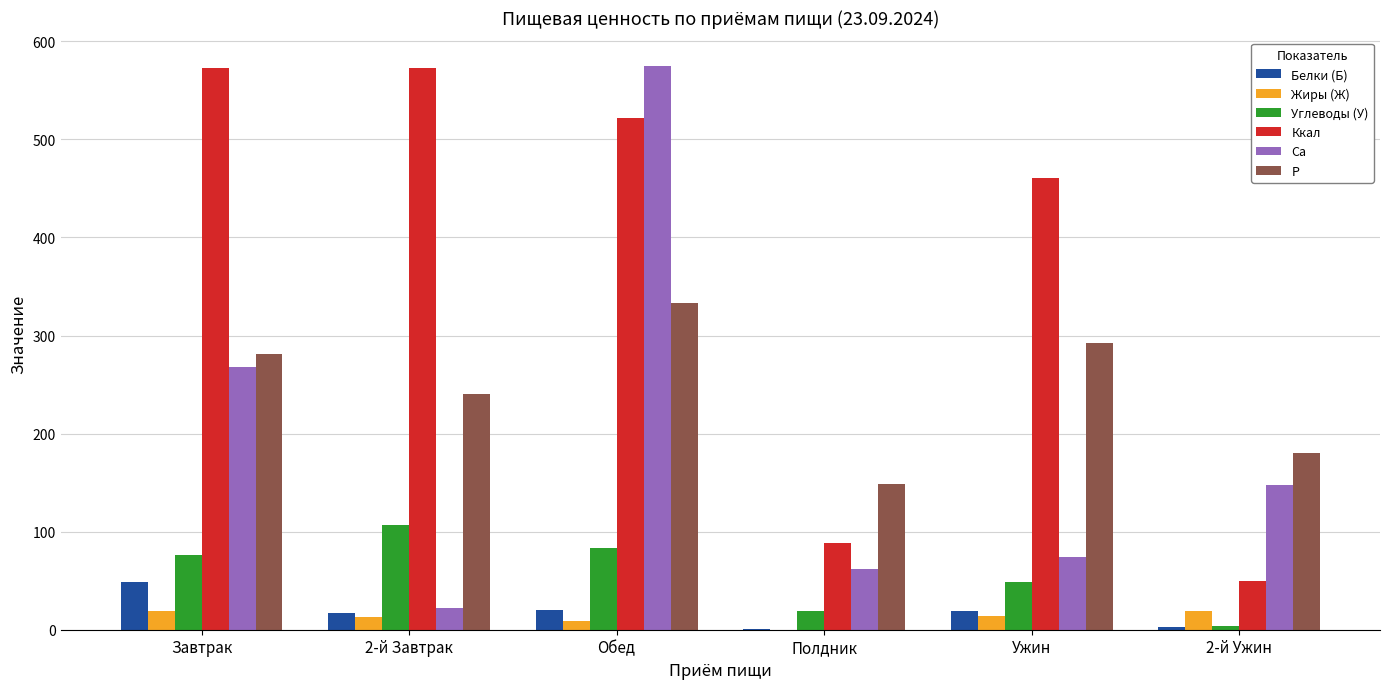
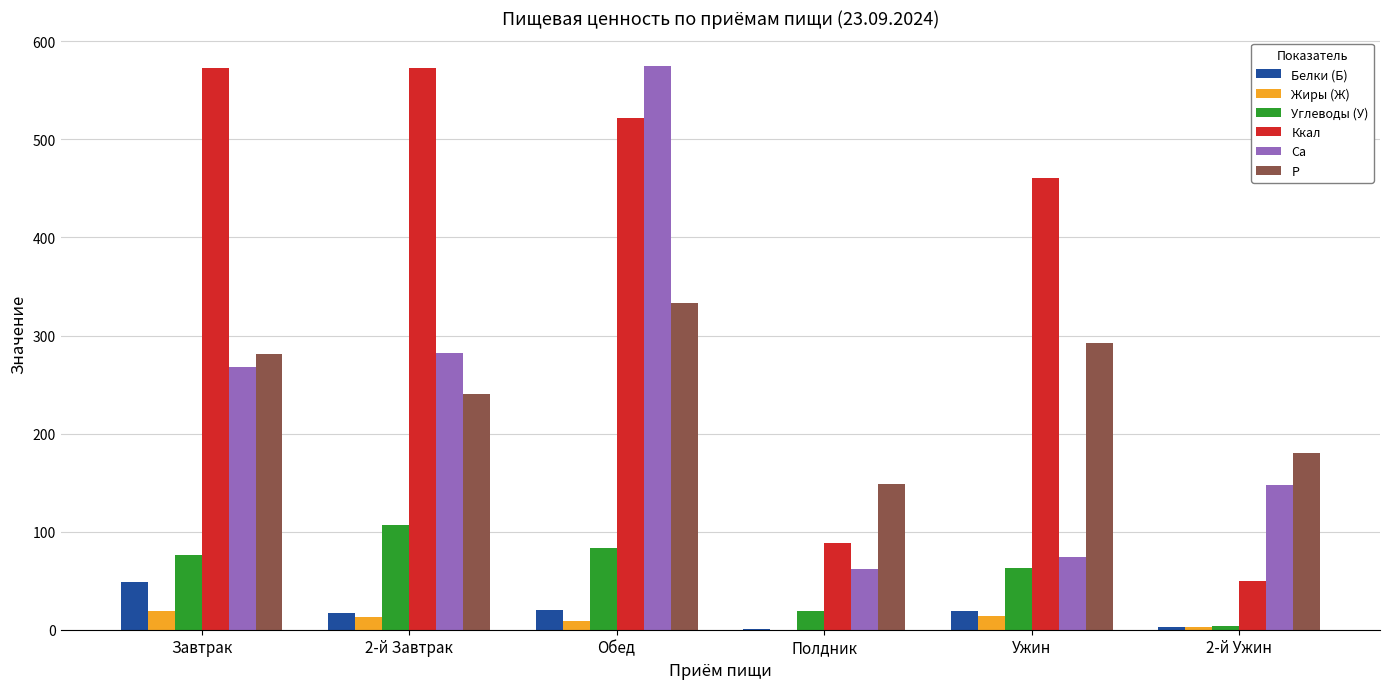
  {
    "Белки (Б)": {
      "Завтрак": 50,
      "2-й Завтрак": 20,
      "Обед": 20,
      "Ужин": 20,
      "2-й Ужин": 0
    },
    "Жиры (Ж)": {
      "Завтрак": 20,
      "2-й Завтрак": 10,
      "Обед": 10,
      "Полдник": 0,
      "Ужин": 10,
-     "2-й Ужин": 20
+     "2-й Ужин": 0
    },
    "Углеводы (У)": {
      "Завтрак": 80,
      "2-й Завтрак": 110,
      "Обед": 80,
      "Полдник": 20,
-     "Ужин": 50,
+     "Ужин": 60,
      "2-й Ужин": 0
    },
    "Ккал": {
      "Завтрак": 570,
      "2-й Завтрак": 570,
      "Обед": 520,
      "Полдник": 90,
      "Ужин": 460,
      "2-й Ужин": 50
    },
    "Ca": {
      "Завтрак": 270,
-     "2-й Завтрак": 20,
+     "2-й Завтрак": 280,
      "Обед": 580,
      "Полдник": 60,
      "Ужин": 70,
      "2-й Ужин": 150
    },
    "P": {
      "Завтрак": 280,
      "2-й Завтрак": 240,
      "Обед": 330,
      "Полдник": 150,
      "Ужин": 290,
      "2-й Ужин": 180
    }
  }
